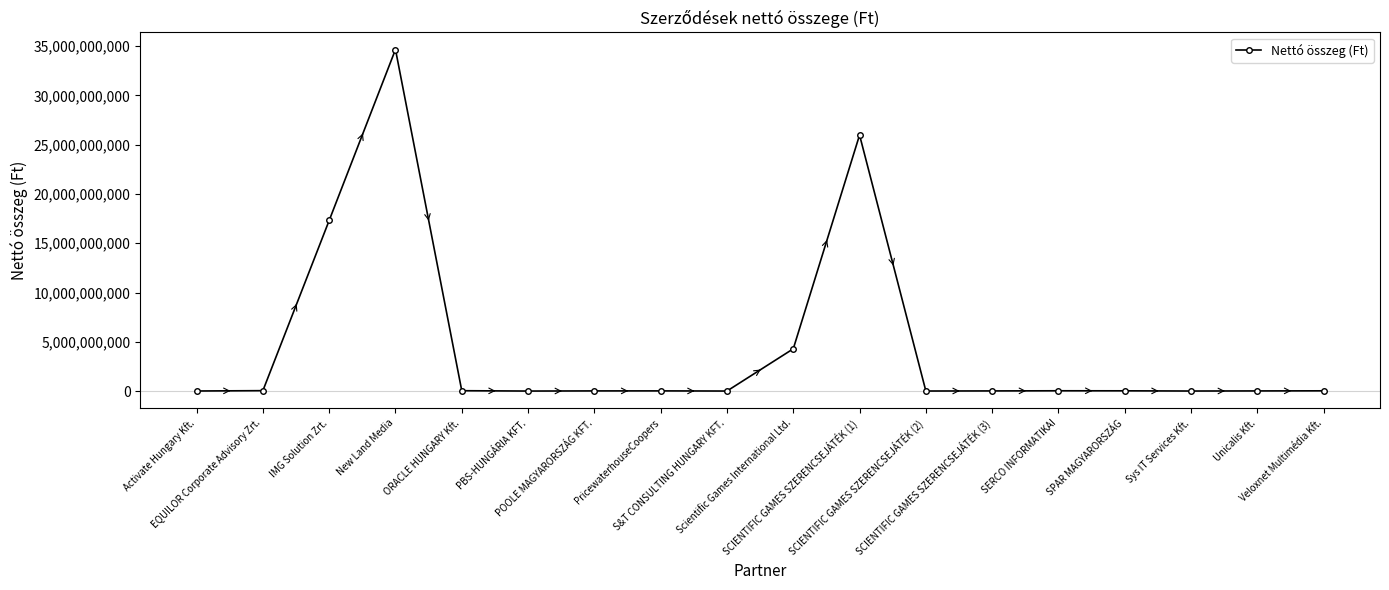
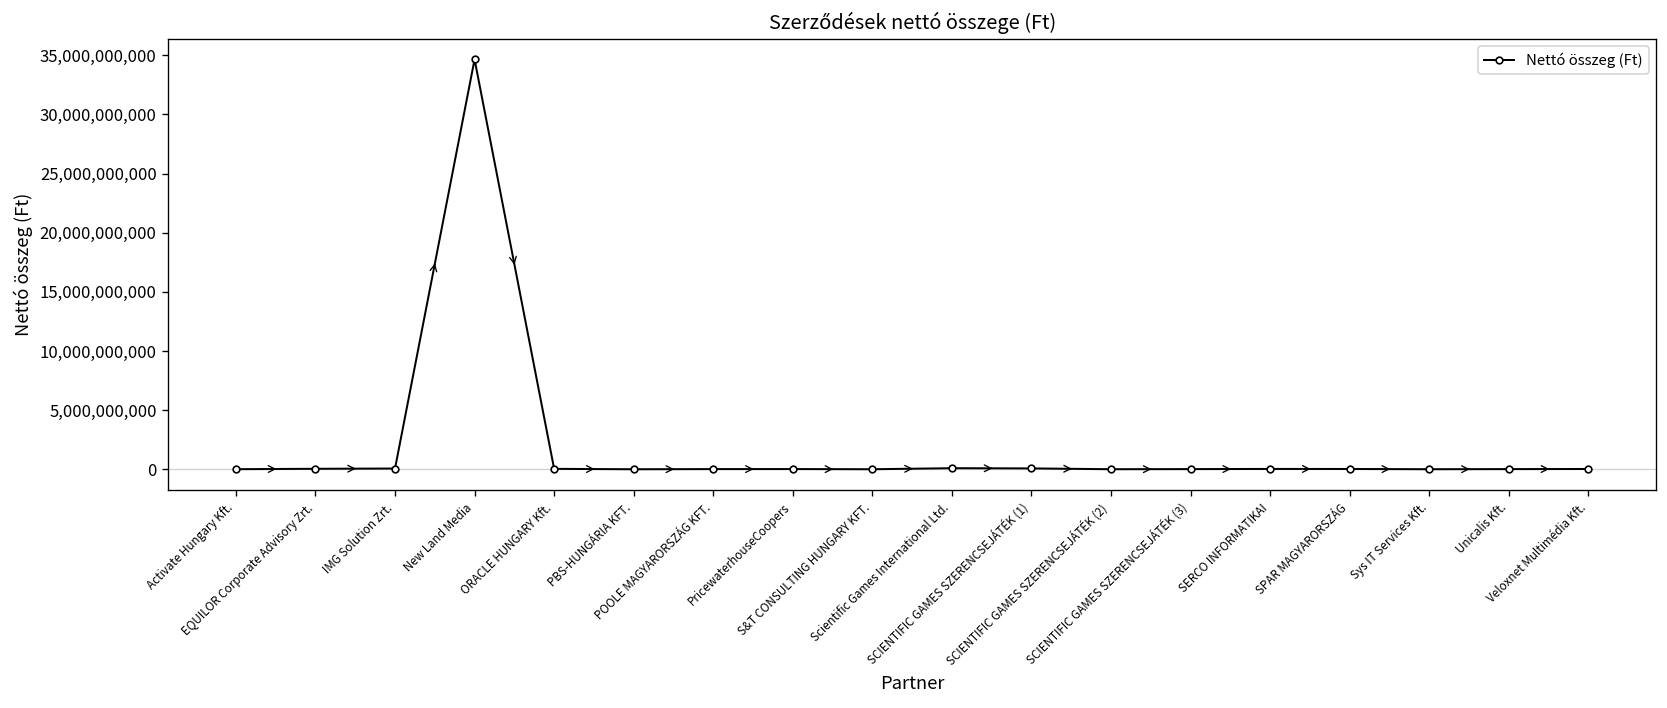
  {
    "Activate Hungary Kft.": "0",
    "EQUILOR Corporate Advisory Zrt.": "0",
-   "IMG Solution Zrt.": "17,000,000,000",
+   "IMG Solution Zrt.": "0",
    "New Land Media": "35,000,000,000",
    "ORACLE HUNGARY Kft.": "0",
    "PBS-HUNGÁRIA KFT.": "0",
    "POOLE MAGYARORSZÁG KFT.": "0",
    "PricewaterhouseCoopers": "0",
    "S&T CONSULTING HUNGARY KFT.": "0",
-   "Scientific Games International Ltd.": "4,000,000,000",
-   "SCIENTIFIC GAMES SZERENCSEJÁTÉK (1)": "26,000,000,000",
+   "Scientific Games International Ltd.": "0",
+   "SCIENTIFIC GAMES SZERENCSEJÁTÉK (1)": "0",
    "SCIENTIFIC GAMES SZERENCSEJÁTÉK (2)": "0",
    "SCIENTIFIC GAMES SZERENCSEJÁTÉK (3)": "0",
    "SERCO INFORMATIKAI": "0",
    "SPAR MAGYARORSZÁG": "0",
    "Sys IT Services Kft.": "0",
    "Unicalis Kft.": "0",
    "Veloxnet Multimédia Kft.": "0"
  }
